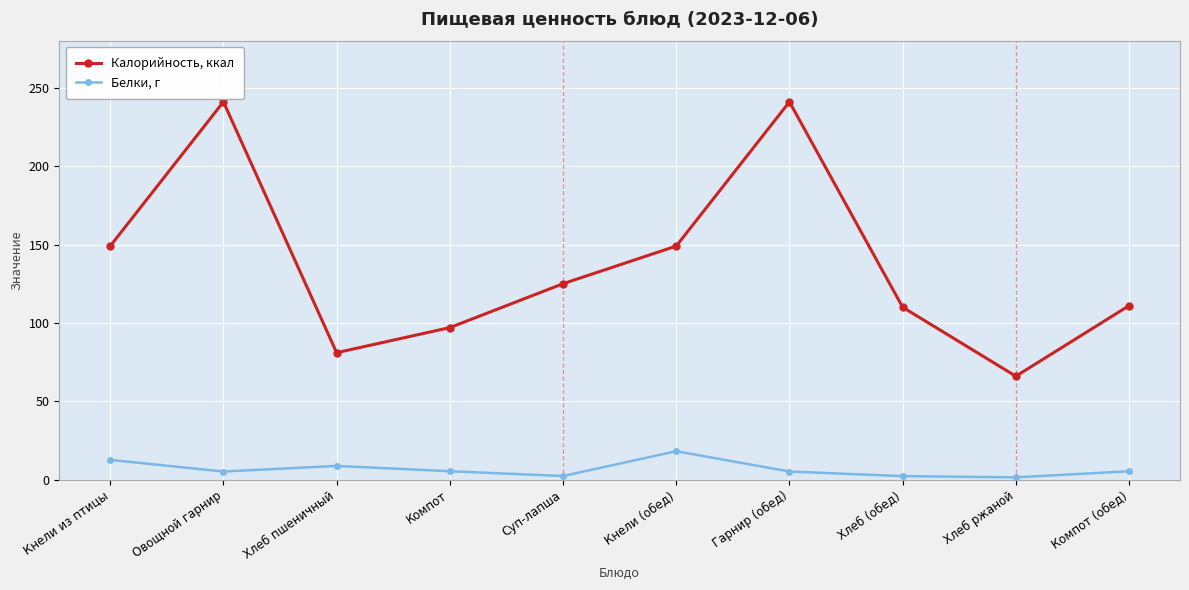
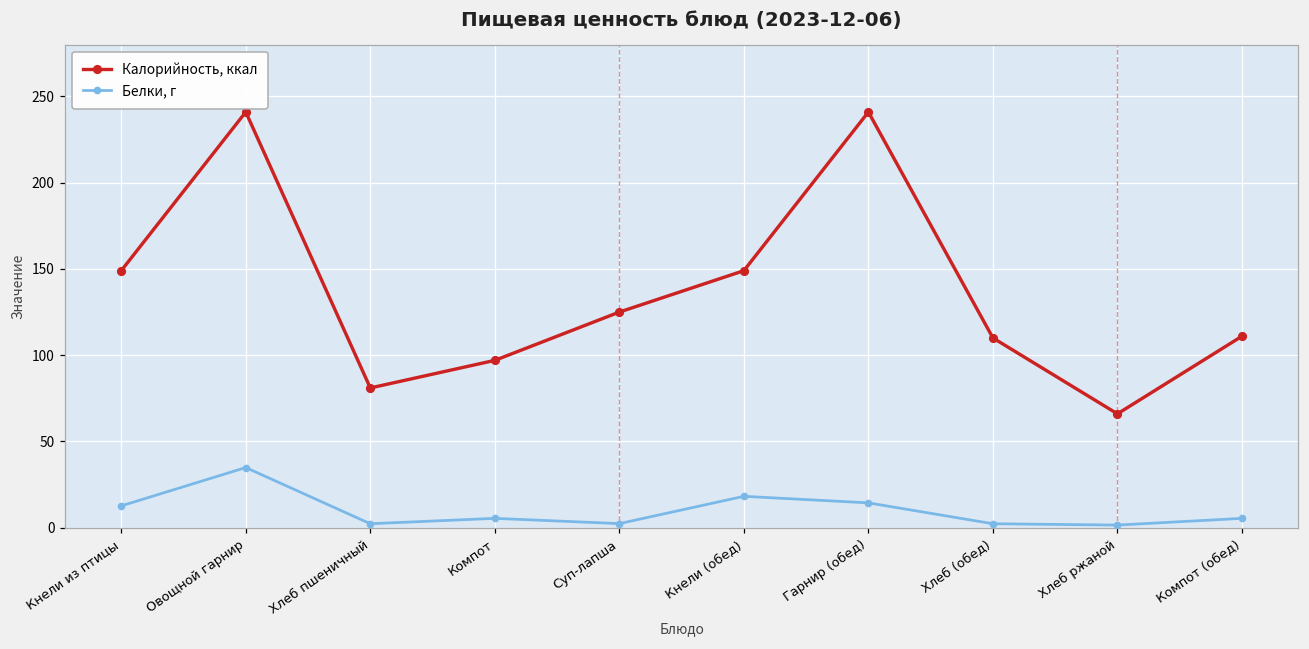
  {
    "Калорийность, ккал": {
      "Кнели из птицы": 149,
      "Овощной гарнир": 241,
      "Хлеб пшеничный": 81,
      "Компот": 97,
      "Суп-лапша": 125,
      "Кнели (обед)": 149,
      "Гарнир (обед)": 241,
      "Хлеб (обед)": 110,
      "Хлеб ржаной": 66,
      "Компот (обед)": 111
    },
    "Белки, г": {
      "Кнели из птицы": 13,
-     "Овощной гарнир": 5,
-     "Хлеб пшеничный": 9,
+     "Овощной гарнир": 35,
+     "Хлеб пшеничный": 2,
      "Компот": 5,
      "Суп-лапша": 2,
      "Кнели (обед)": 18,
-     "Гарнир (обед)": 5,
+     "Гарнир (обед)": 14,
      "Хлеб (обед)": 2,
      "Хлеб ржаной": 2,
      "Компот (обед)": 5
    }
  }
